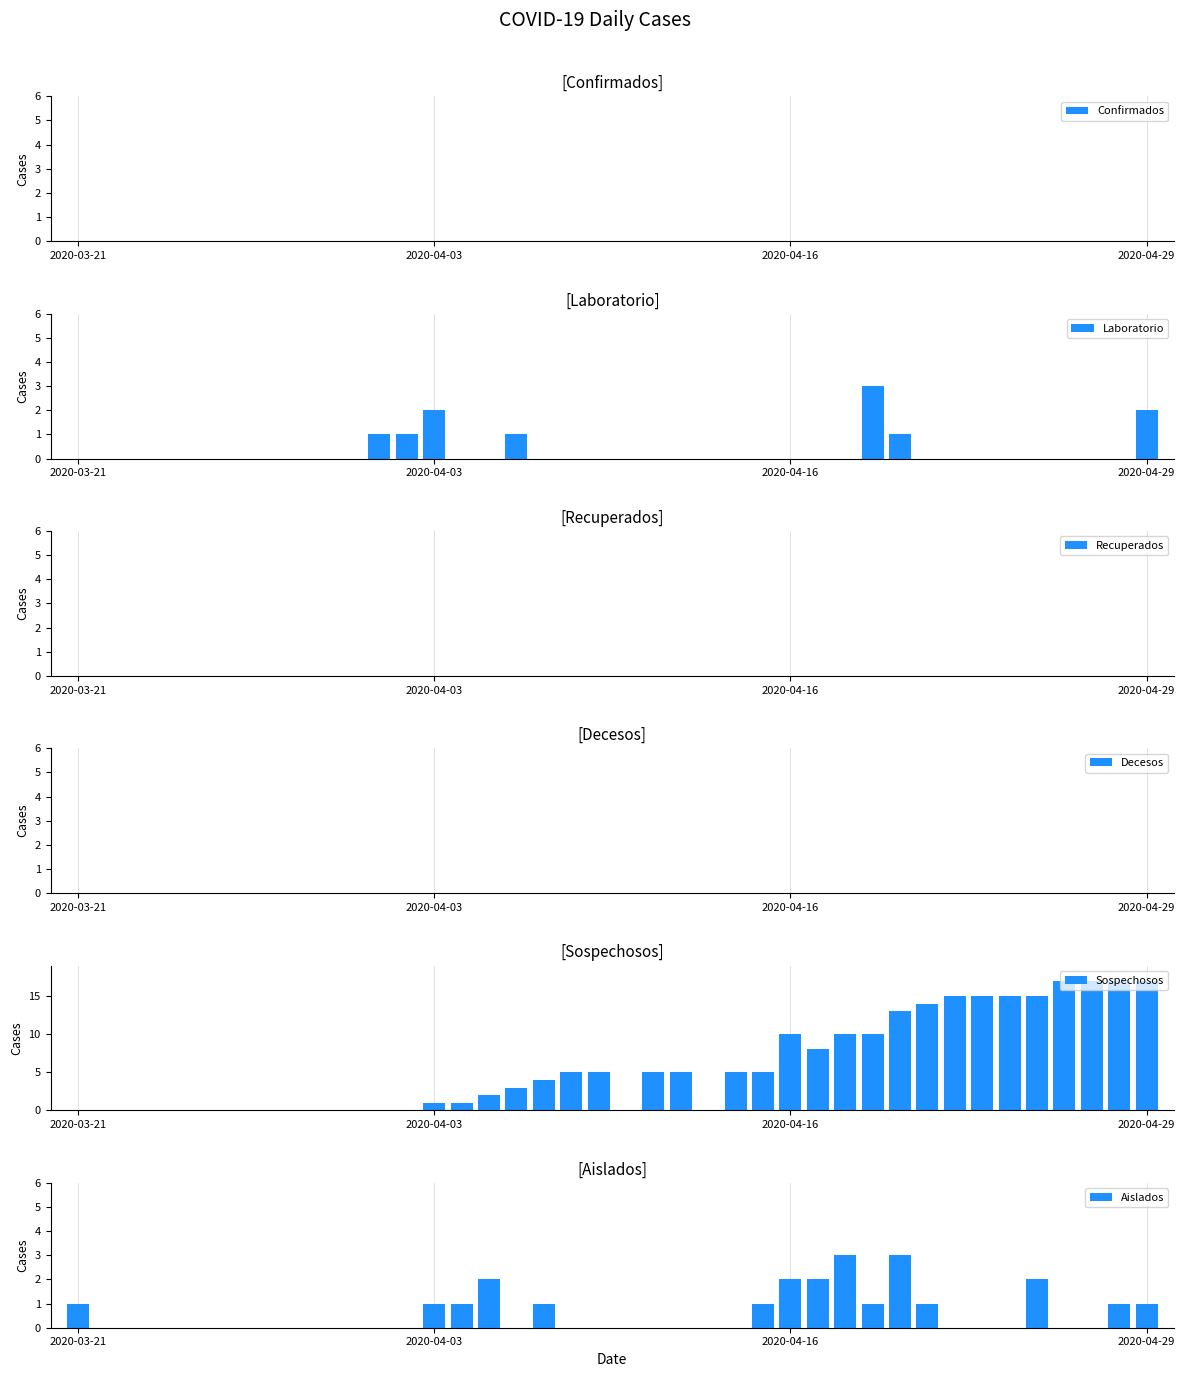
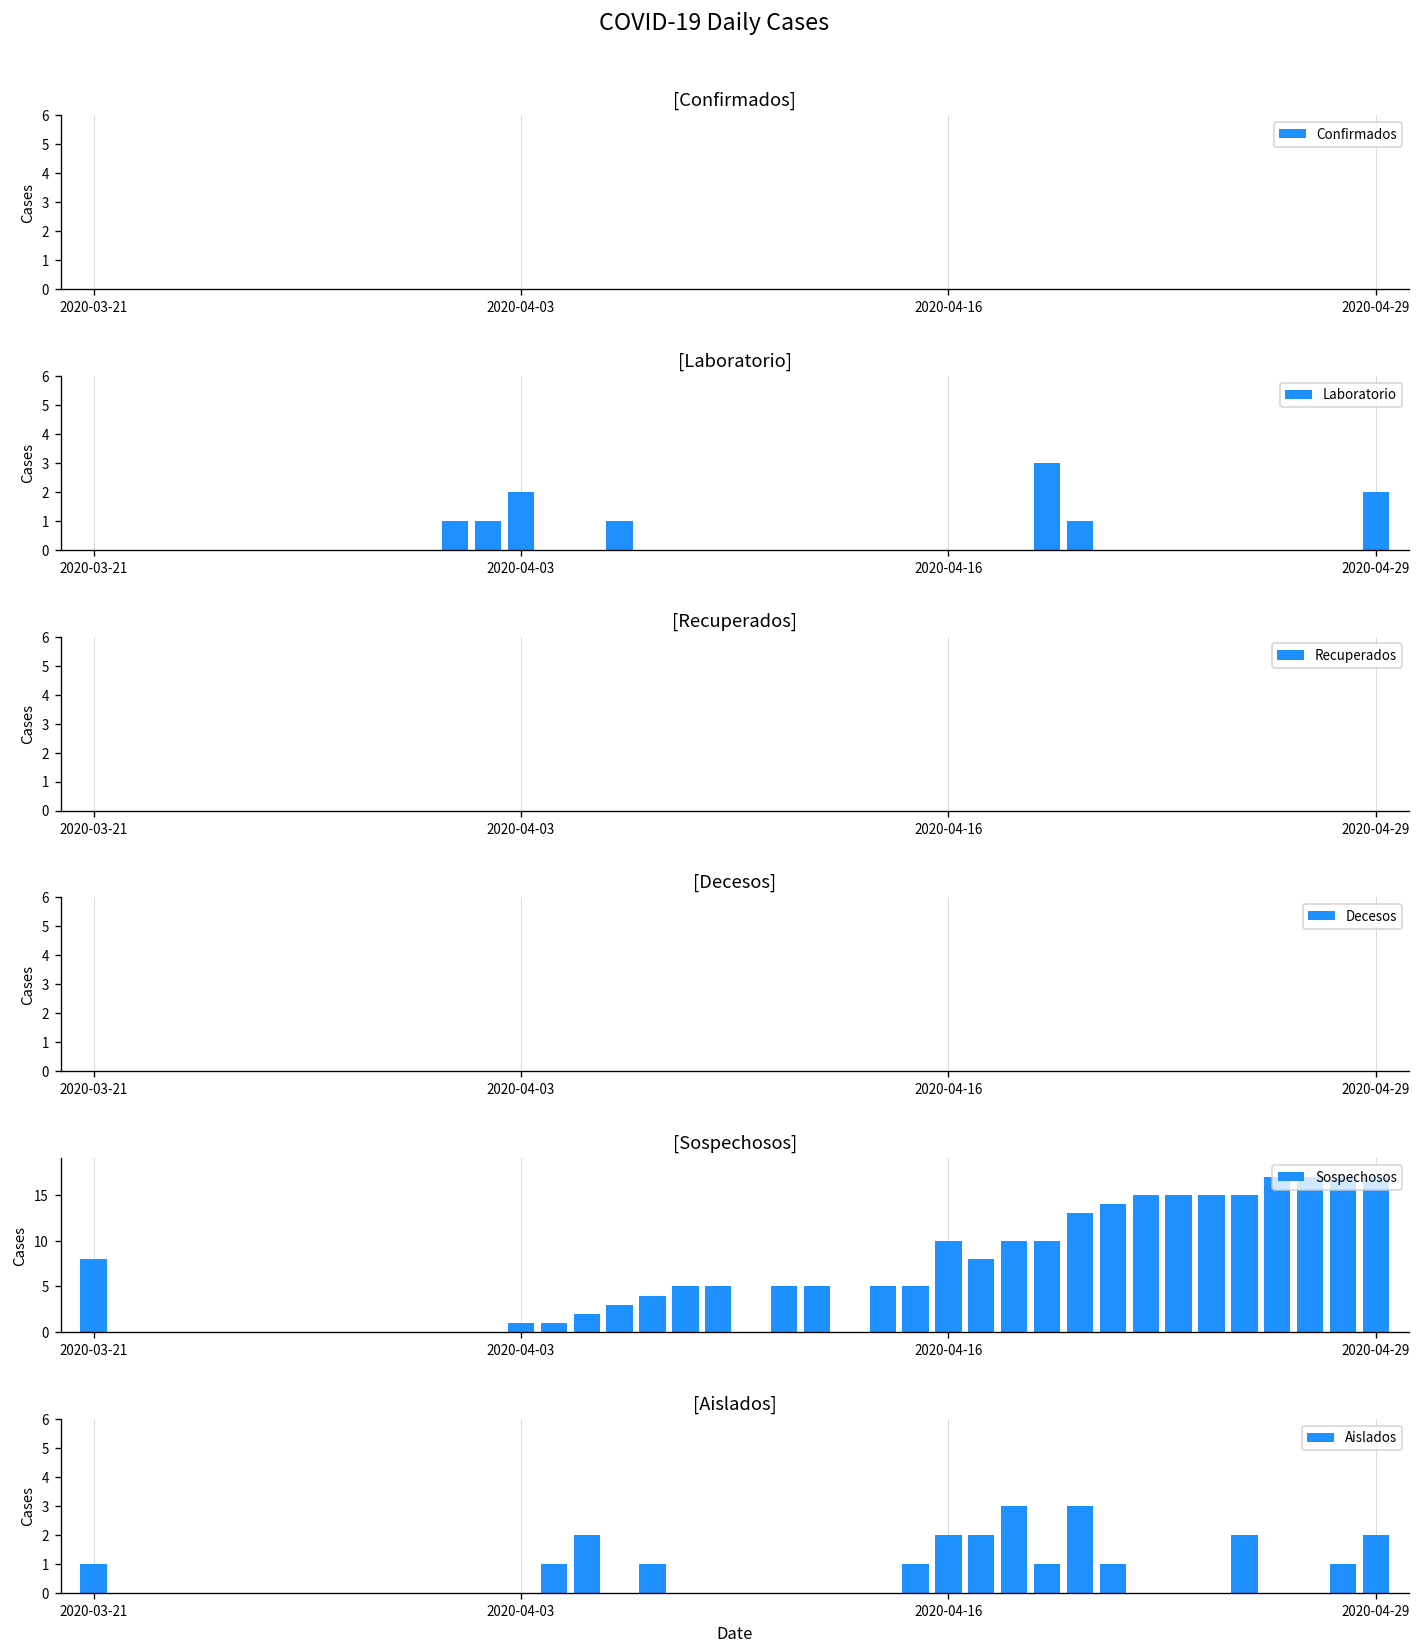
  {
    "[Confirmados]": {
      "2020-03-21": 0.0,
      "2020-04-03": 0.0,
      "2020-04-16": 0.0,
      "2020-04-29": 0.0
    },
    "[Laboratorio]": {
      "2020-03-21": 0.0,
      "2020-04-03": 2.0,
      "2020-04-16": 0.0,
      "2020-04-29": 2.0
    },
    "[Recuperados]": {
      "2020-03-21": 0.0,
      "2020-04-03": 0.0,
      "2020-04-16": 0.0,
      "2020-04-29": 0.0
    },
    "[Decesos]": {
      "2020-03-21": 0.0,
      "2020-04-03": 0.0,
      "2020-04-16": 0.0,
      "2020-04-29": 0.0
    },
    "[Sospechosos]": {
-     "2020-03-21": 0,
+     "2020-03-21": 8,
      "2020-04-03": 1,
      "2020-04-16": 10
    },
    "[Aislados]": {
      "2020-03-21": 1,
-     "2020-04-03": 1,
+     "2020-04-03": 0,
      "2020-04-16": 2,
-     "2020-04-29": 1
+     "2020-04-29": 2
    }
  }
